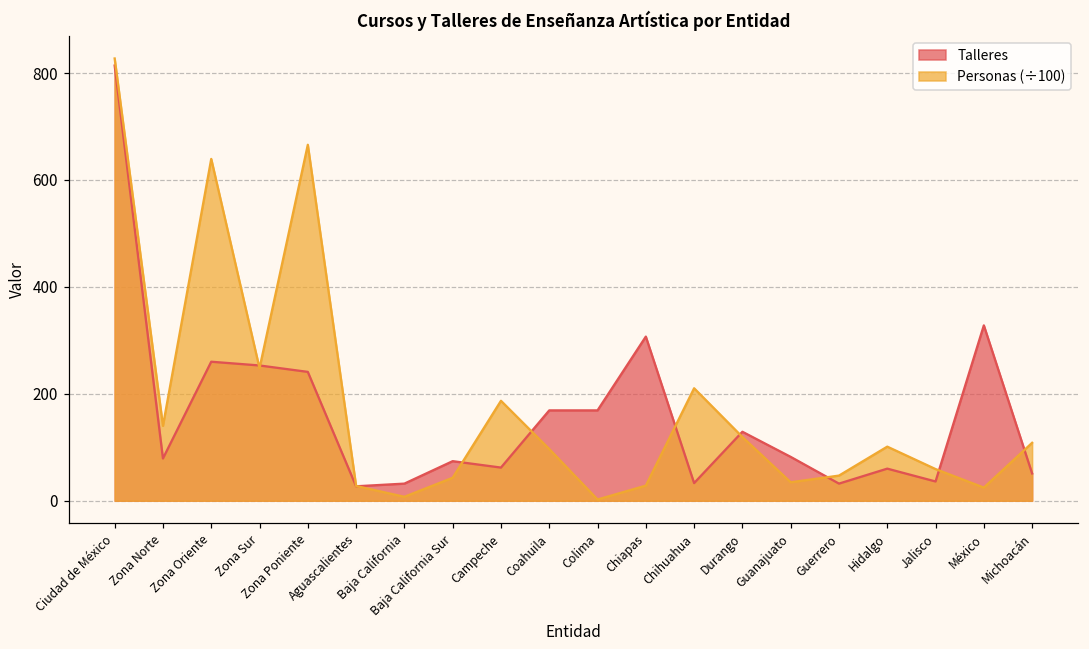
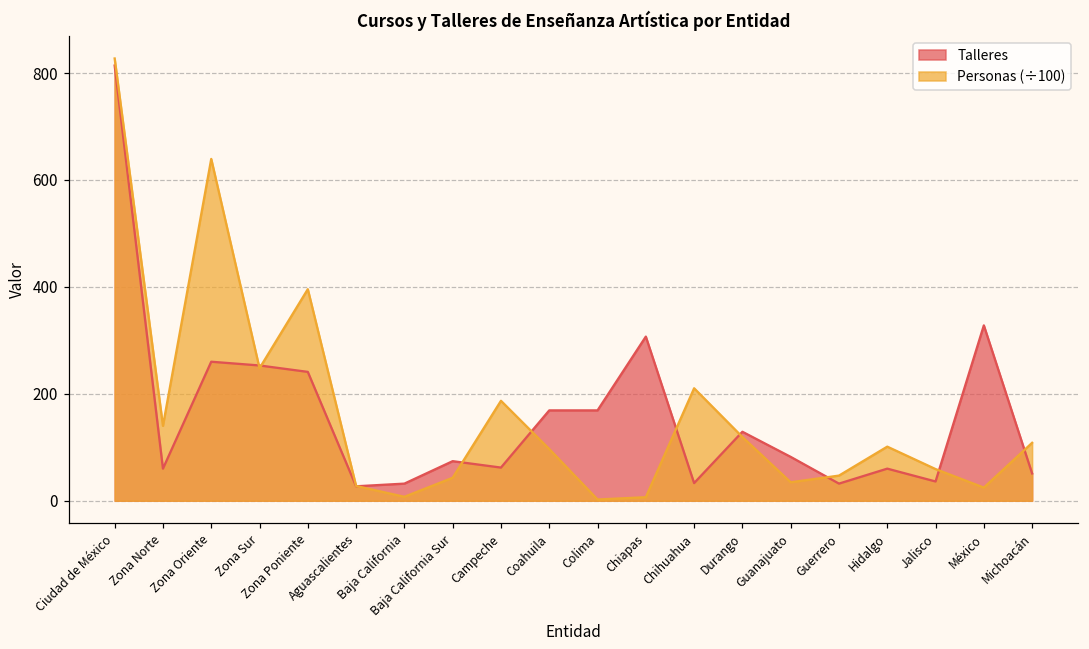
  {
    "Talleres": {
      "Ciudad de México": 810,
-     "Zona Norte": 80,
+     "Zona Norte": 60,
      "Zona Oriente": 260,
      "Zona Sur": 250,
      "Zona Poniente": 240,
      "Baja California": 30,
      "Baja California Sur": 70,
      "Campeche": 60,
      "Coahuila": 170,
      "Colima": 170,
      "Chiapas": 310,
      "Chihuahua": 30,
      "Durango": 130,
      "Guanajuato": 80,
      "Guerrero": 30,
      "Hidalgo": 60,
      "Jalisco": 40,
      "México": 330,
      "Michoacán": 50
    },
    "Personas (÷100)": {
      "Ciudad de México": 830,
      "Zona Norte": 140,
      "Zona Oriente": 640,
      "Zona Sur": 250,
-     "Zona Poniente": 670,
+     "Zona Poniente": 400,
      "Baja California": 10,
      "Baja California Sur": 40,
      "Campeche": 190,
      "Coahuila": 100,
      "Colima": 0,
-     "Chiapas": 30,
+     "Chiapas": 10,
      "Chihuahua": 210,
      "Durango": 120,
      "Guanajuato": 30,
      "Guerrero": 50,
      "Hidalgo": 100,
      "Jalisco": 60,
      "México": 20,
      "Michoacán": 110
    }
  }
